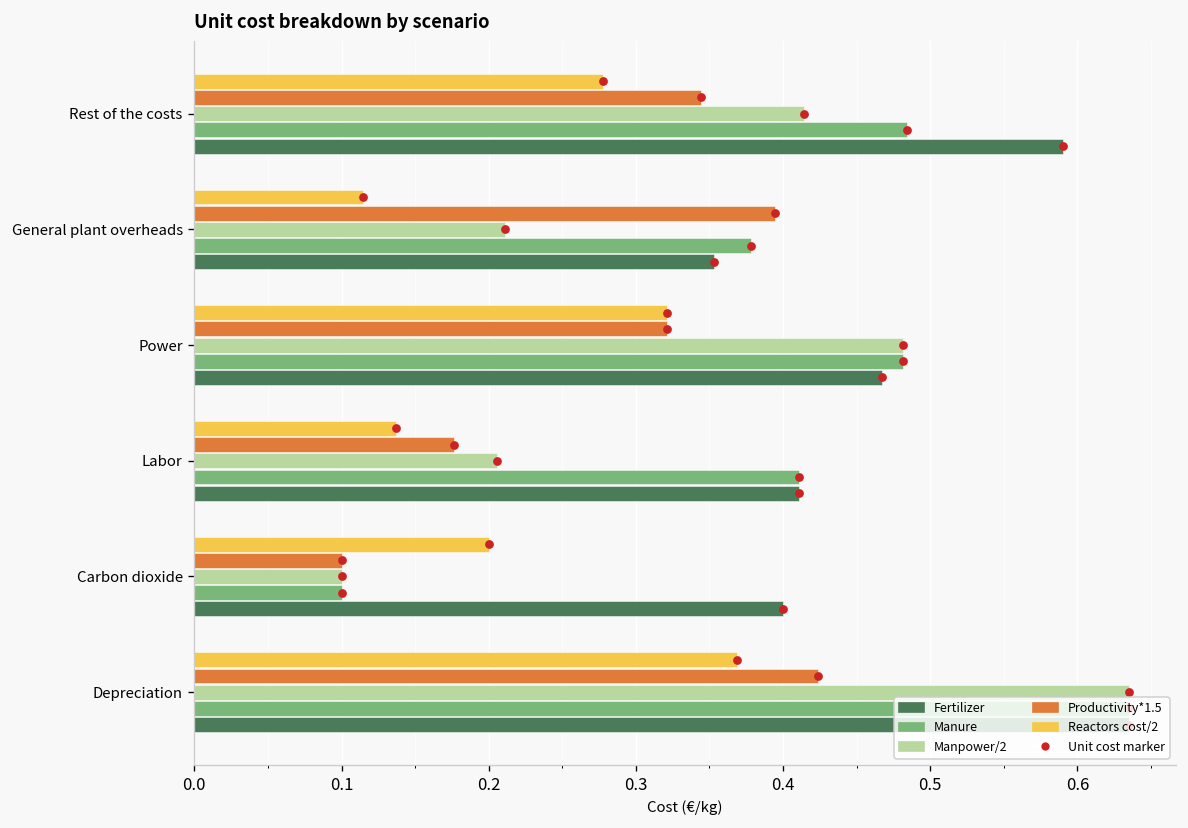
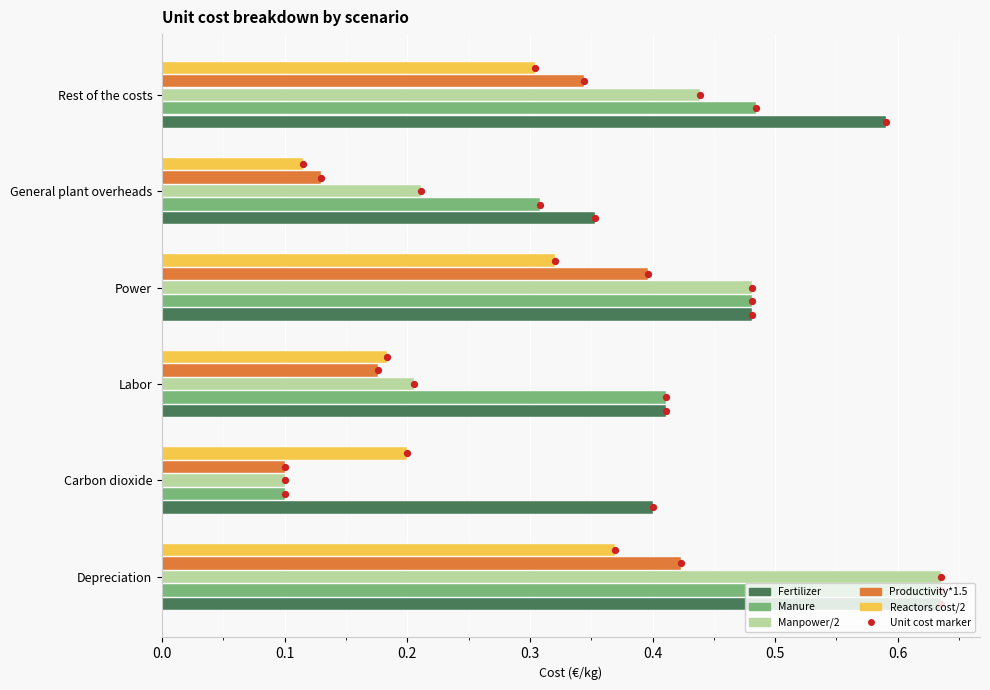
  {
    "Fertilizer": {
      "Rest of the costs": 0.590,
      "General plant overheads": 0.353,
-     "Power": 0.467,
+     "Power": 0.481,
      "Labor": 0.411,
      "Carbon dioxide": 0.400
    },
    "Manure": {
      "Rest of the costs": 0.484,
-     "General plant overheads": 0.378,
+     "General plant overheads": 0.308,
      "Power": 0.481,
      "Labor": 0.411,
      "Carbon dioxide": 0.100
    },
    "Manpower/2": {
-     "Rest of the costs": 0.414,
+     "Rest of the costs": 0.439,
      "General plant overheads": 0.211,
      "Power": 0.481,
      "Labor": 0.205,
      "Carbon dioxide": 0.100,
      "Depreciation": 0.635
    },
    "Productivity*1.5": {
      "Rest of the costs": 0.344,
-     "General plant overheads": 0.394,
-     "Power": 0.321,
+     "General plant overheads": 0.130,
+     "Power": 0.396,
      "Labor": 0.176,
      "Carbon dioxide": 0.100,
      "Depreciation": 0.424
    },
    "Reactors cost/2": {
-     "Rest of the costs": 0.278,
+     "Rest of the costs": 0.304,
      "General plant overheads": 0.115,
      "Power": 0.321,
-     "Labor": 0.137,
+     "Labor": 0.183,
      "Carbon dioxide": 0.200,
      "Depreciation": 0.369
    }
  }
